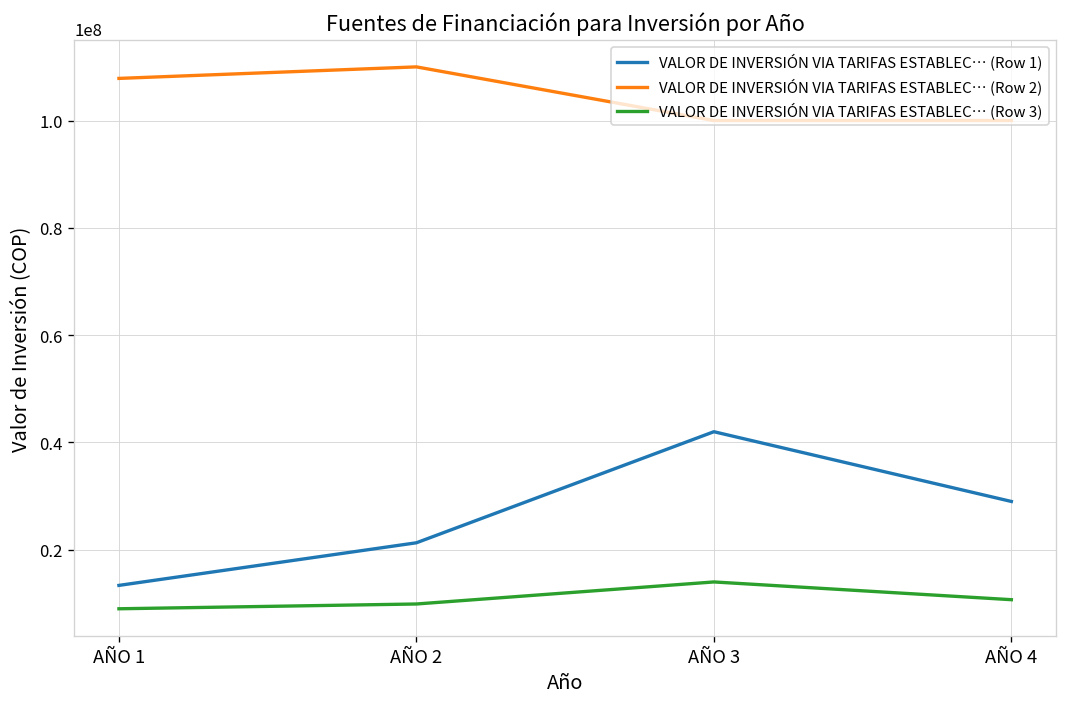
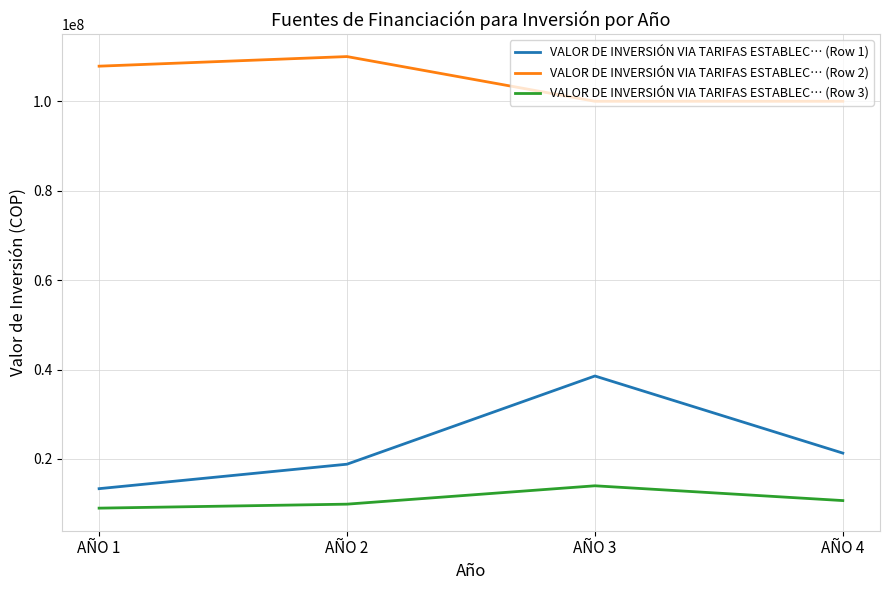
  {
    "VALOR DE INVERSIÓN VIA TARIFAS ESTABLEC… (Row 1)": {
      "AÑO 1": 13000000,
-     "AÑO 2": 21000000,
-     "AÑO 3": 42000000,
-     "AÑO 4": 29000000
+     "AÑO 2": 19000000,
+     "AÑO 3": 39000000,
+     "AÑO 4": 21000000
    },
    "VALOR DE INVERSIÓN VIA TARIFAS ESTABLEC… (Row 2)": {
      "AÑO 1": 108000000,
      "AÑO 2": 110000000
    },
    "VALOR DE INVERSIÓN VIA TARIFAS ESTABLEC… (Row 3)": {
      "AÑO 1": 9000000,
      "AÑO 2": 10000000,
      "AÑO 3": 14000000,
      "AÑO 4": 11000000
    }
  }
